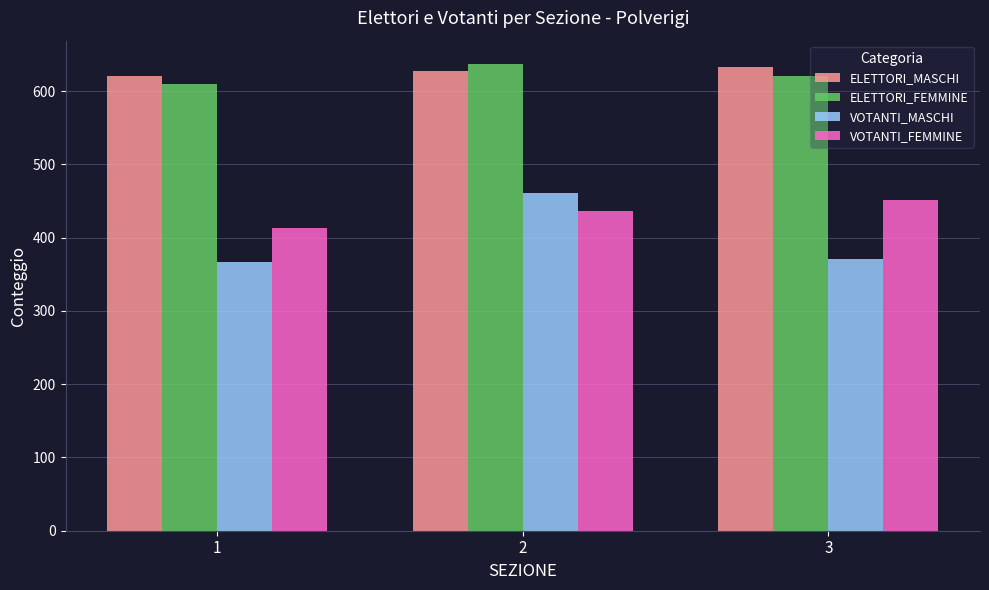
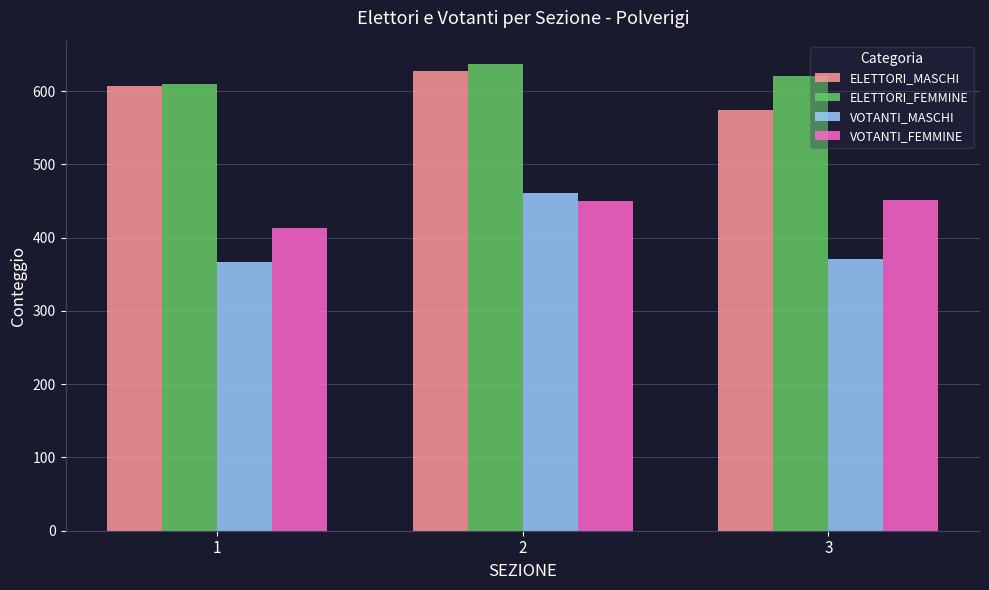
  {
    "ELETTORI_MASCHI": {
-     "1": 620,
+     "1": 610,
      "2": 630,
-     "3": 630
+     "3": 570
    },
    "ELETTORI_FEMMINE": {
      "1": 610,
      "2": 640,
      "3": 620
    },
    "VOTANTI_MASCHI": {
      "1": 370,
      "2": 460,
      "3": 370
    },
    "VOTANTI_FEMMINE": {
      "1": 410,
-     "2": 440,
+     "2": 450,
      "3": 450
    }
  }
